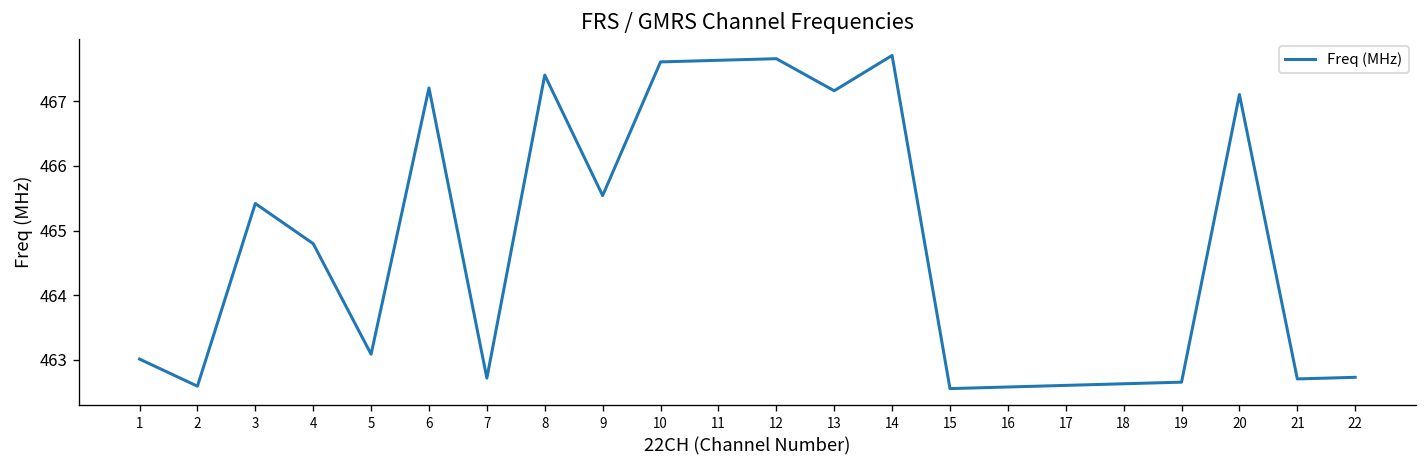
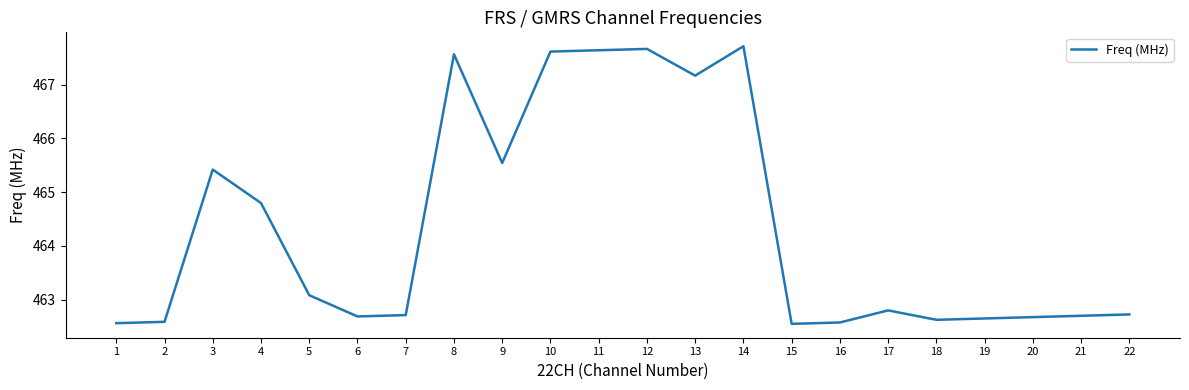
  {
-   "1": 463.0,
+   "1": 462.6,
    "2": 462.6,
    "3": 465.4,
    "4": 464.8,
    "5": 463.1,
-   "6": 467.2,
+   "6": 462.7,
    "7": 462.7,
-   "8": 467.4,
+   "8": 467.6,
    "9": 465.5,
    "10": 467.6,
    "11": 467.6,
    "12": 467.7,
    "13": 467.2,
    "14": 467.7,
    "15": 462.6,
    "16": 462.6,
-   "17": 462.6,
+   "17": 462.8,
    "18": 462.6,
    "19": 462.7,
-   "20": 467.1,
+   "20": 462.7,
    "21": 462.7,
    "22": 462.7
  }
